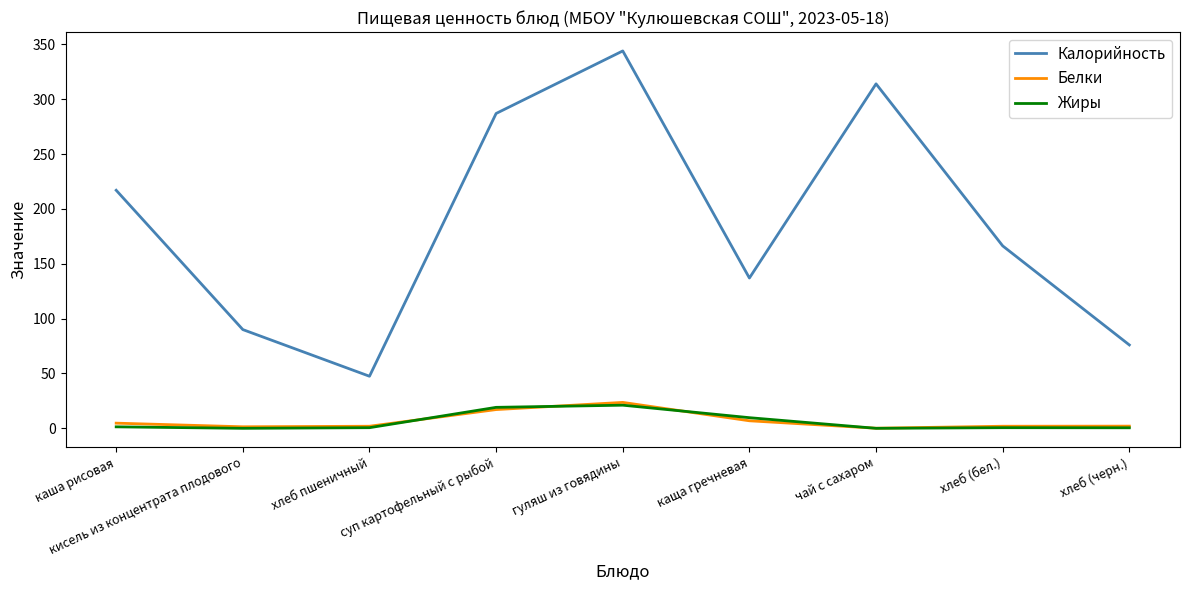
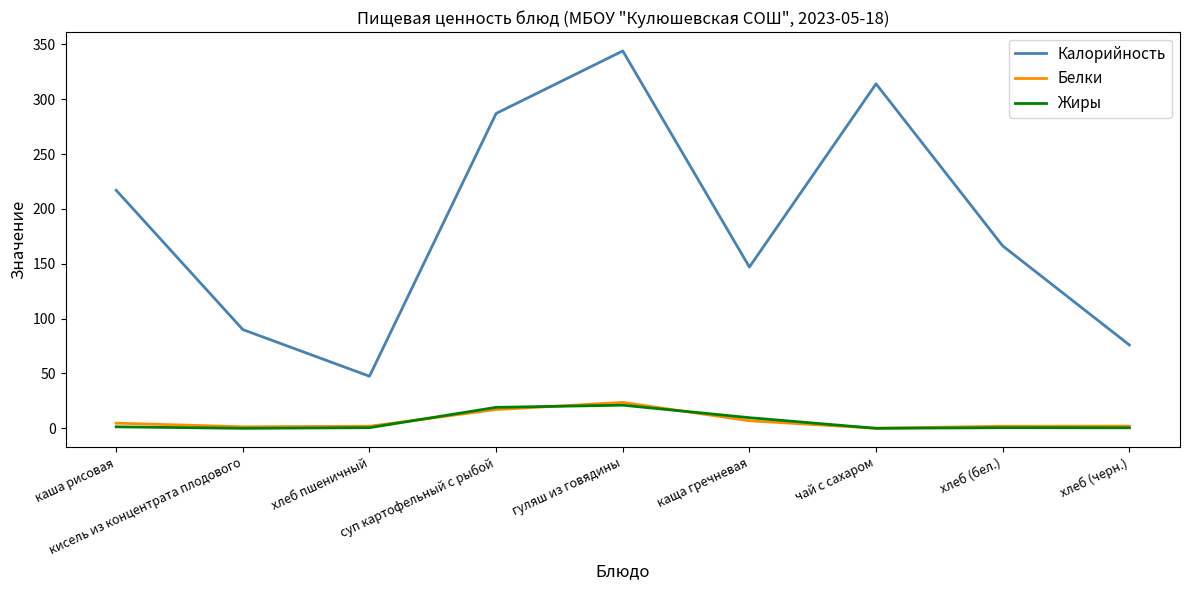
  {
    "Калорийность": {
      "каша рисовая": 217,
      "кисель из концентрата плодового": 90,
      "хлеб пшеничный": 47,
      "суп картофельный с рыбой": 287,
      "гуляш из говядины": 344,
-     "каща гречневая": 137,
+     "каща гречневая": 147,
      "чай с сахаром": 314,
      "хлеб (бел.)": 166,
      "хлеб (черн.)": 76
    },
    "Белки": {
      "каша рисовая": 5,
      "гуляш из говядины": 24,
      "каща гречневая": 7
    },
    "Жиры": {
      "каша рисовая": 1,
      "гуляш из говядины": 21,
      "каща гречневая": 10
    }
  }
